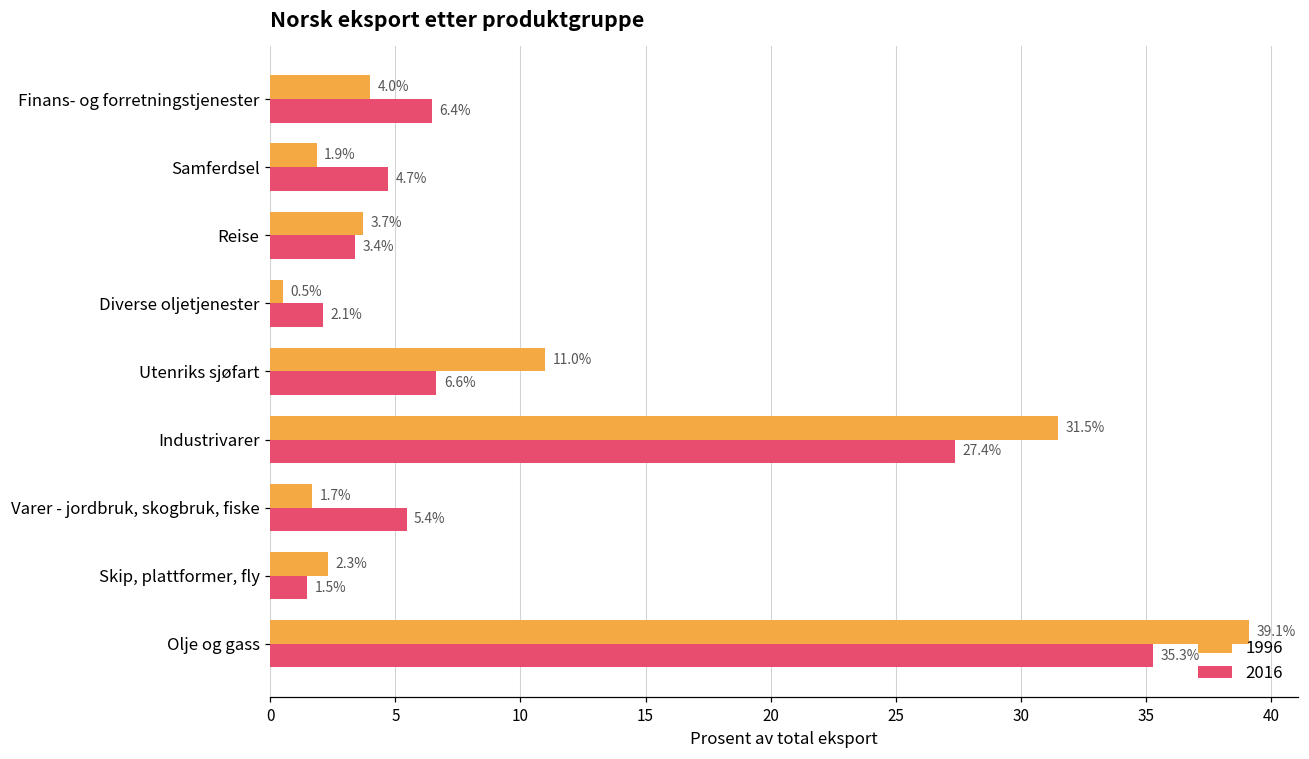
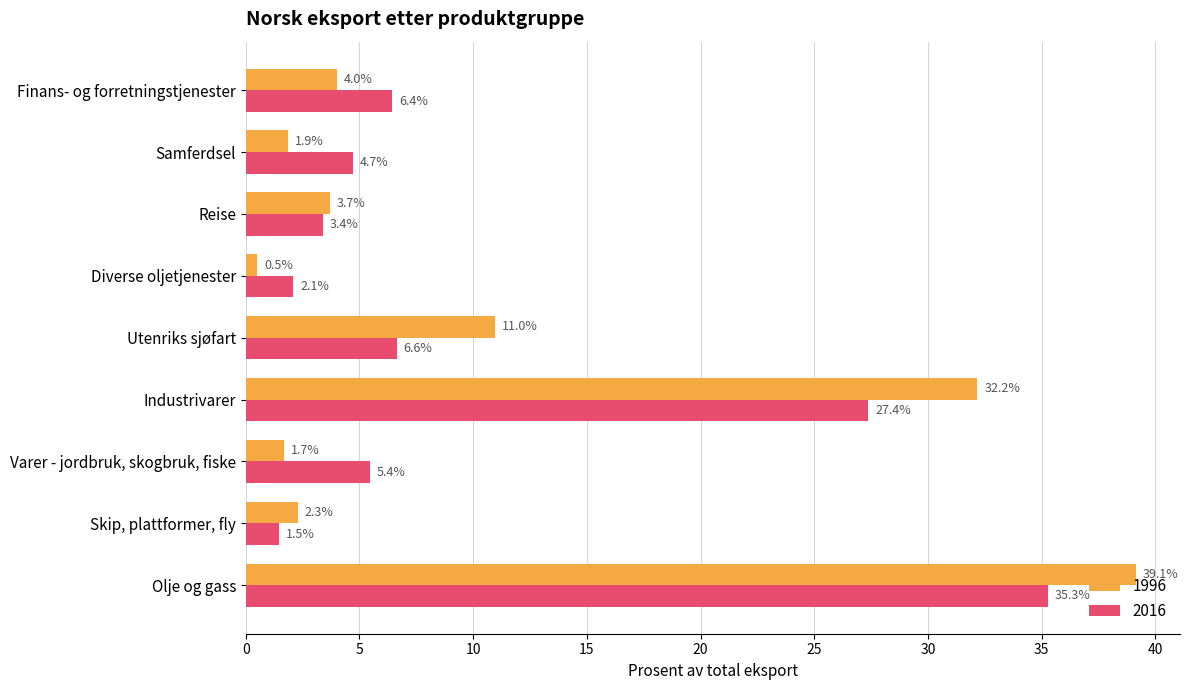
  {
    "1996": {
      "Finans- og forretningstjenester": "4.0%",
      "Samferdsel": "1.9%",
      "Reise": "3.7%",
      "Diverse oljetjenester": "0.5%",
      "Utenriks sjøfart": "11.0%",
-     "Industrivarer": "31.5%",
+     "Industrivarer": "32.2%",
      "Varer - jordbruk, skogbruk, fiske": "1.7%",
      "Skip, plattformer, fly": "2.3%",
      "Olje og gass": "39.1%"
    },
    "2016": {
      "Finans- og forretningstjenester": "6.4%",
      "Samferdsel": "4.7%",
      "Reise": "3.4%",
      "Diverse oljetjenester": "2.1%",
      "Utenriks sjøfart": "6.6%",
      "Industrivarer": "27.4%",
      "Varer - jordbruk, skogbruk, fiske": "5.4%",
      "Skip, plattformer, fly": "1.5%",
      "Olje og gass": "35.3%"
    }
  }
